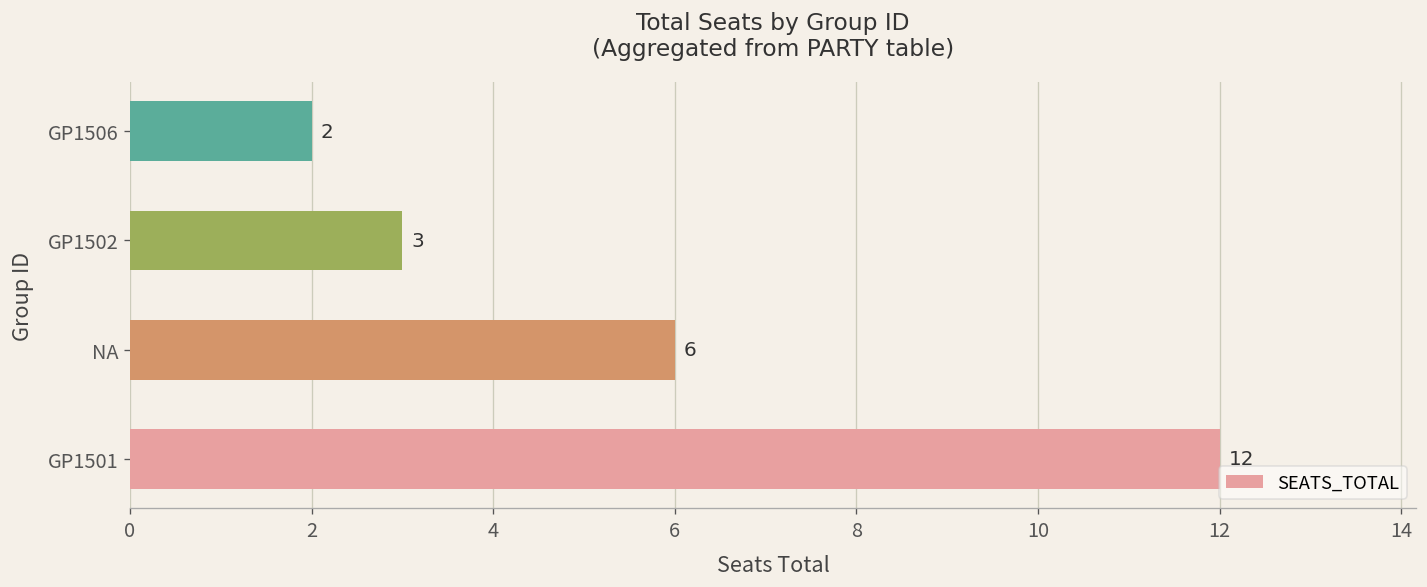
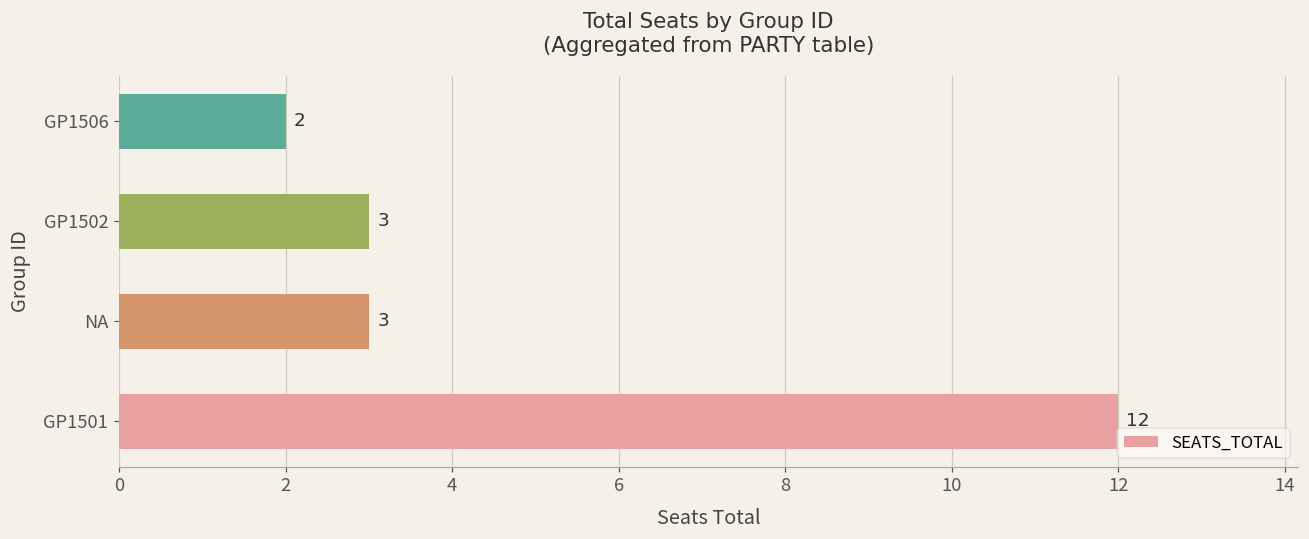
  {
    "GP1506": 2,
    "GP1502": 3,
-   "NA": 6
+   "NA": 3
  }
